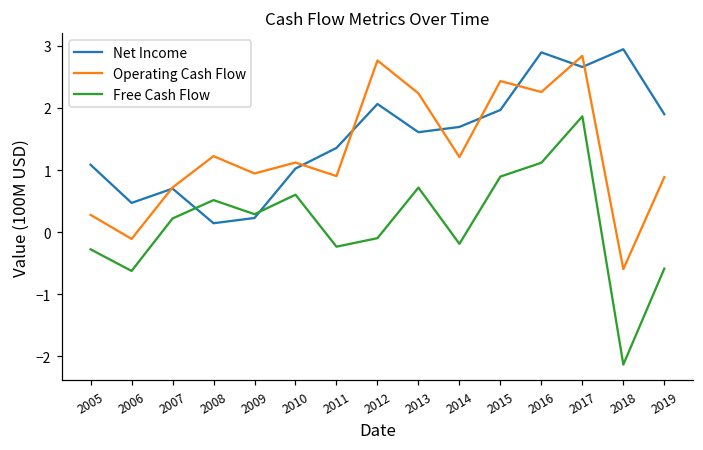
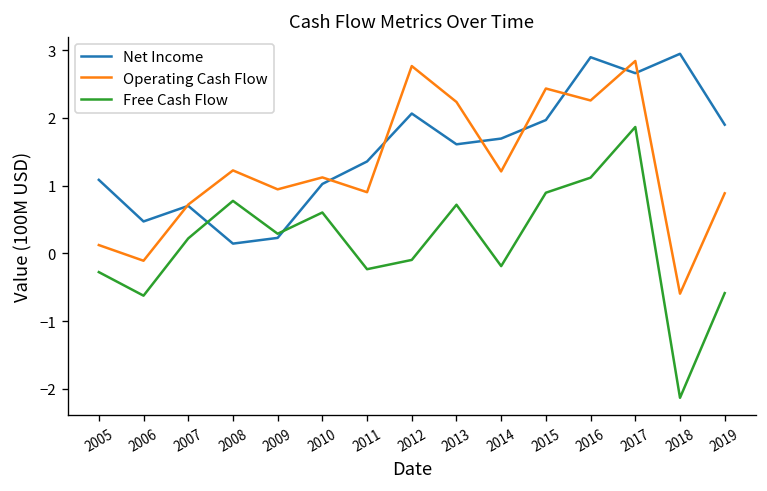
  {
    "Net Income": {
      "2005": 1.1,
      "2006": 0.5,
      "2008": 0.1,
      "2009": 0.2,
      "2010": 1.0,
      "2011": 1.4,
      "2012": 2.1,
      "2013": 1.6,
      "2014": 1.7,
      "2015": 2.0,
      "2016": 2.9,
      "2017": 2.7,
      "2018": 2.9,
      "2019": 1.9
    },
    "Operating Cash Flow": {
-     "2005": 0.3,
+     "2005": 0.1,
      "2006": -0.1,
      "2008": 1.2,
      "2009": 0.9,
      "2010": 1.1,
      "2011": 0.9,
      "2012": 2.8,
      "2013": 2.2,
      "2014": 1.2,
      "2015": 2.4,
      "2016": 2.3,
      "2017": 2.8,
      "2018": -0.6,
      "2019": 0.9
    },
    "Free Cash Flow": {
      "2005": -0.3,
      "2006": -0.6,
      "2007": 0.2,
-     "2008": 0.5,
+     "2008": 0.8,
      "2009": 0.3,
      "2010": 0.6,
      "2011": -0.2,
      "2012": -0.1,
      "2013": 0.7,
      "2014": -0.2,
      "2015": 0.9,
      "2016": 1.1,
      "2017": 1.9,
      "2018": -2.1,
      "2019": -0.6
    }
  }
